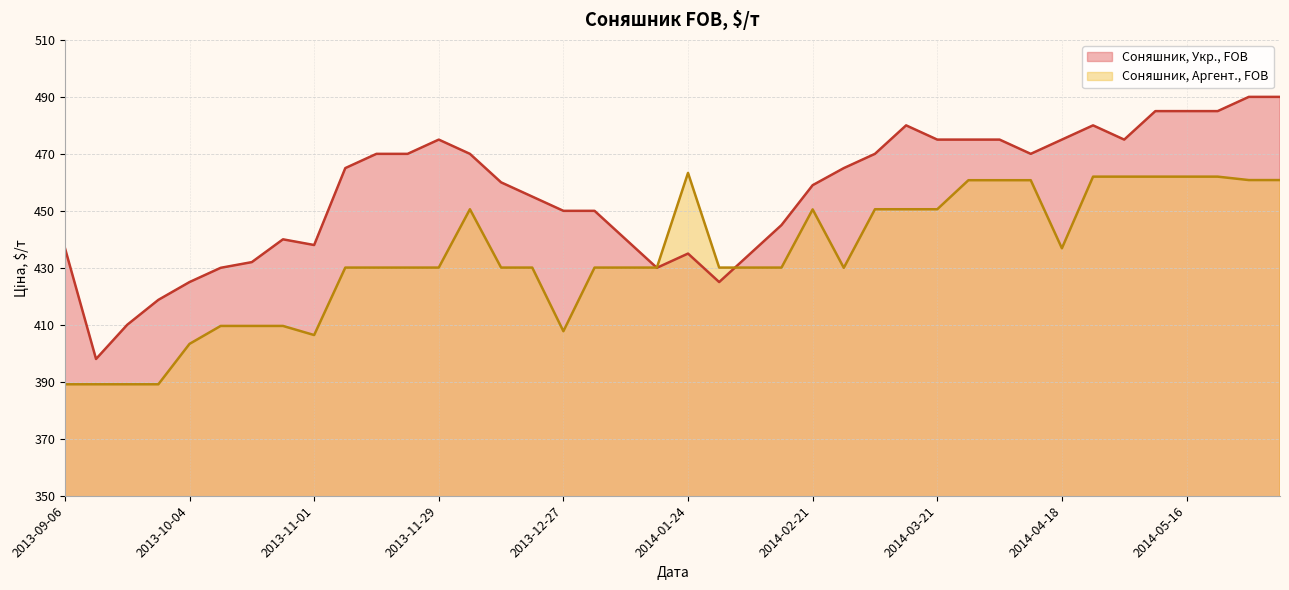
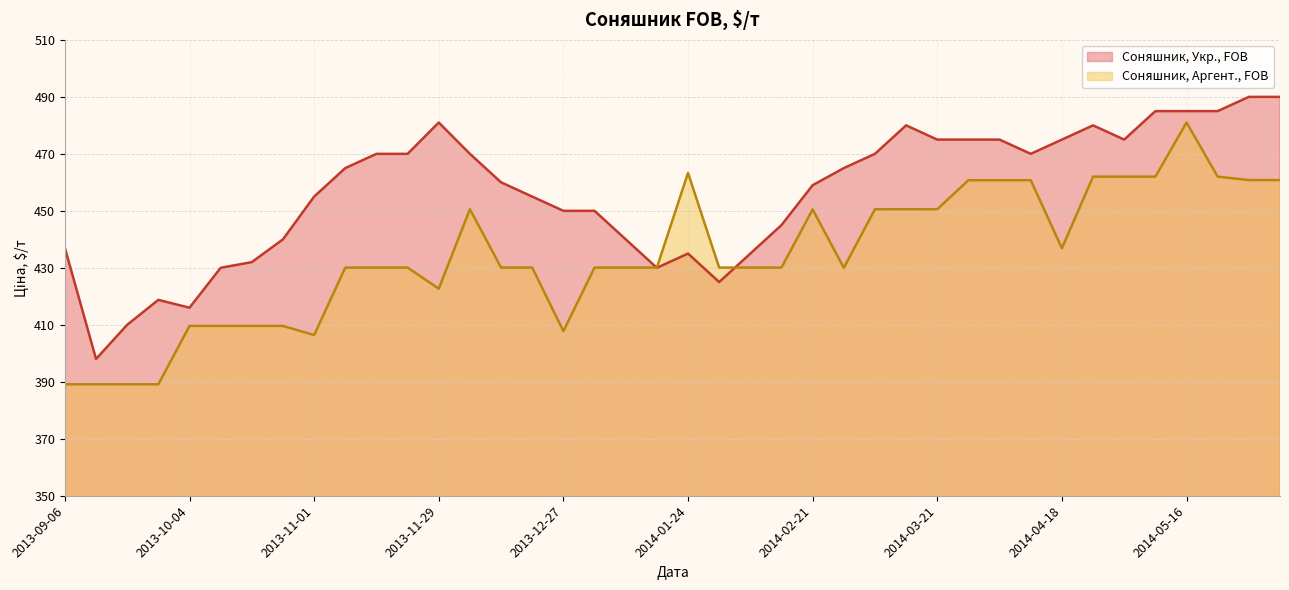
  {
    "Соняшник, Укр., FOB": {
      "2013-09-06": 437,
-     "2013-10-04": 425,
-     "2013-11-01": 438,
-     "2013-11-29": 475,
+     "2013-10-04": 416,
+     "2013-11-01": 455,
+     "2013-11-29": 481,
      "2013-12-27": 450,
      "2014-01-24": 435,
      "2014-02-21": 459,
      "2014-03-21": 475,
      "2014-04-18": 475,
      "2014-05-16": 485
    },
    "Соняшник, Аргент., FOB": {
      "2013-09-06": 389,
-     "2013-10-04": 403,
+     "2013-10-04": 410,
      "2013-11-01": 406,
-     "2013-11-29": 430,
+     "2013-11-29": 423,
      "2013-12-27": 408,
      "2014-01-24": 463,
      "2014-02-21": 451,
      "2014-03-21": 451,
      "2014-04-18": 437,
-     "2014-05-16": 462
+     "2014-05-16": 481
    }
  }
